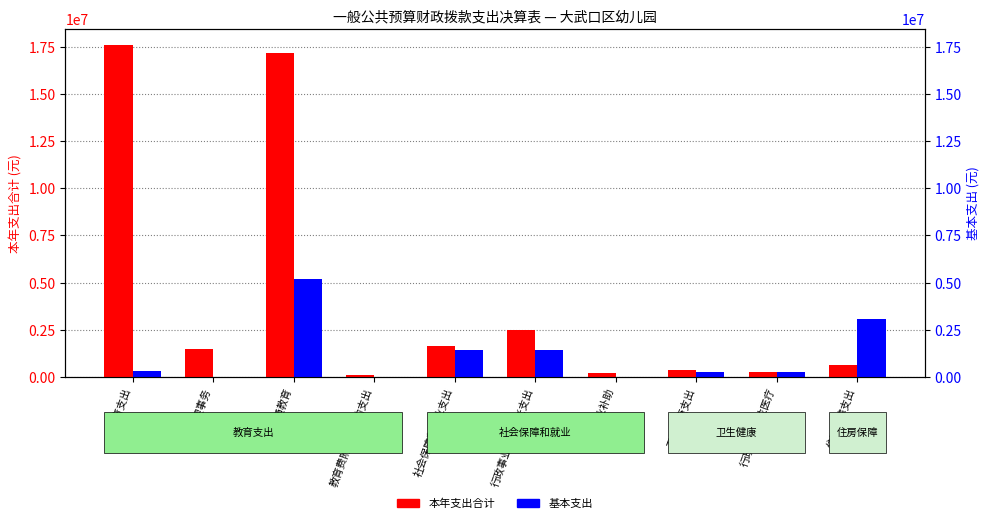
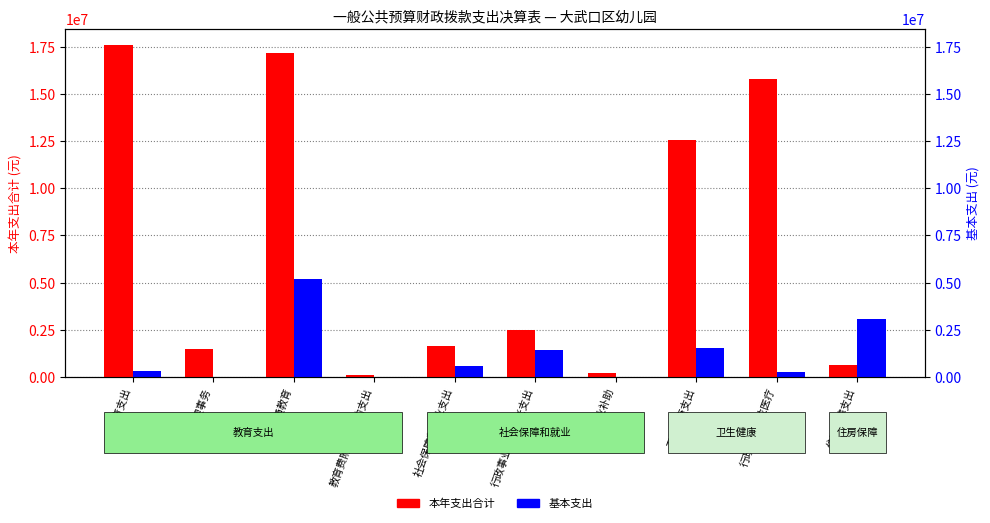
  {
    "本年支出合计": {
      "教育支出": 17600000,
      "教育管理事务": 1500000,
      "普通教育": 17200000,
      "社会保障和就业支出": 1600000,
      "行政事业单位养老支出": 2500000,
      "就业补助": 200000,
-     "卫生健康支出": 300000,
-     "行政事业单位医疗": 300000,
+     "卫生健康支出": 12600000,
+     "行政事业单位医疗": 15800000,
      "住房保障支出": 600000
    },
    "基本支出": {
      "教育支出": 300000,
      "教育管理事务": 0,
      "普通教育": 5200000,
      "教育费附加安排的支出": 0,
-     "社会保障和就业支出": 1400000,
+     "社会保障和就业支出": 600000,
      "行政事业单位养老支出": 1400000,
      "就业补助": 0,
-     "卫生健康支出": 300000,
+     "卫生健康支出": 1500000,
      "行政事业单位医疗": 300000,
      "住房保障支出": 3000000
    }
  }
